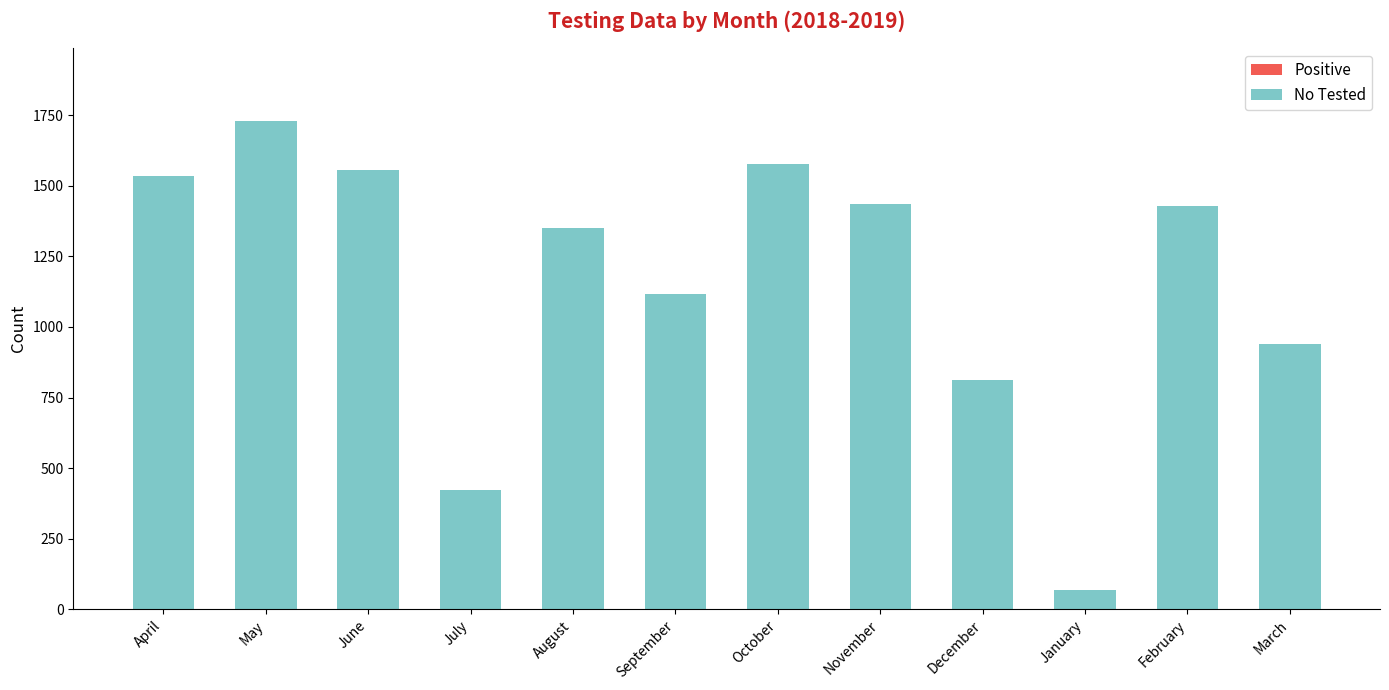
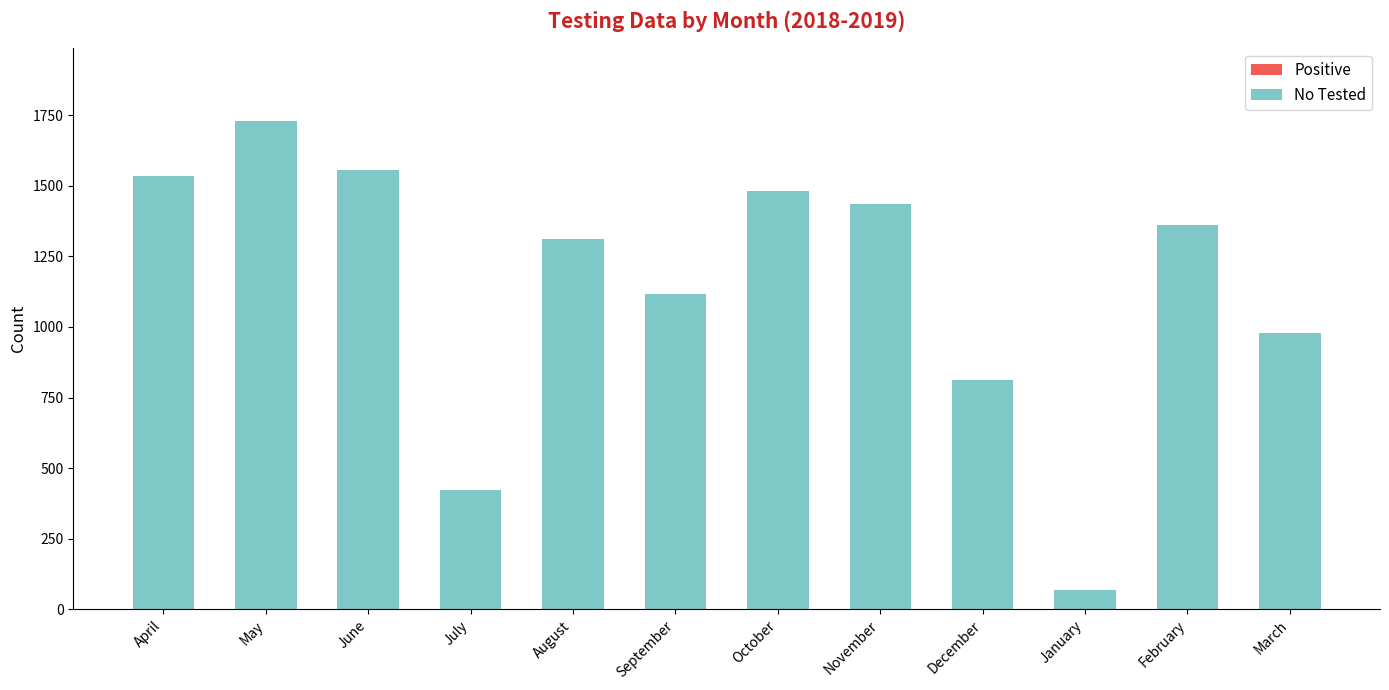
  {
    "Positive": {
      "April": 0,
      "May": 0,
      "June": 0,
      "July": 0,
      "August": 0,
      "September": 0,
      "October": 0,
      "November": 0,
      "December": 0,
      "January": 0,
      "February": 0,
      "March": 0
    },
    "No Tested": {
      "April": 1530,
      "May": 1730,
      "June": 1560,
      "July": 420,
-     "August": 1350,
+     "August": 1310,
      "September": 1120,
-     "October": 1580,
+     "October": 1480,
      "November": 1430,
      "December": 810,
      "January": 70,
-     "February": 1430,
-     "March": 940
+     "February": 1360,
+     "March": 980
    }
  }
